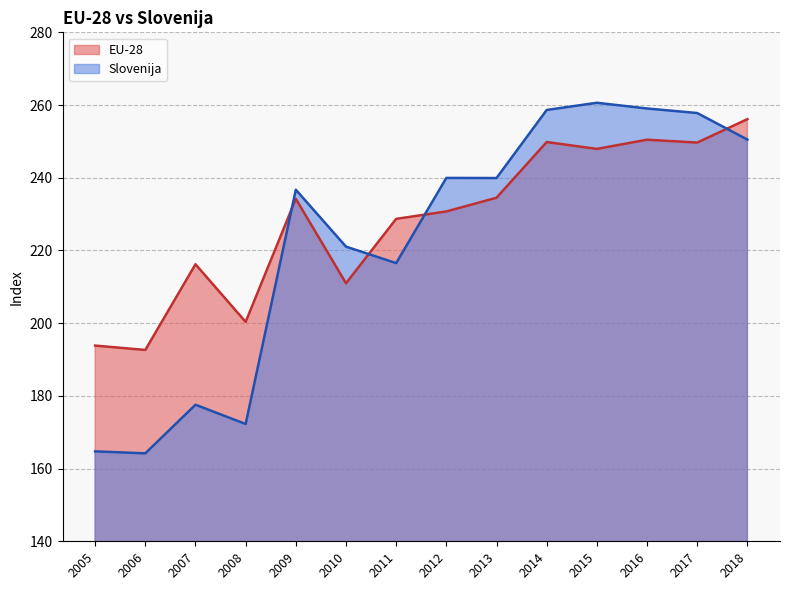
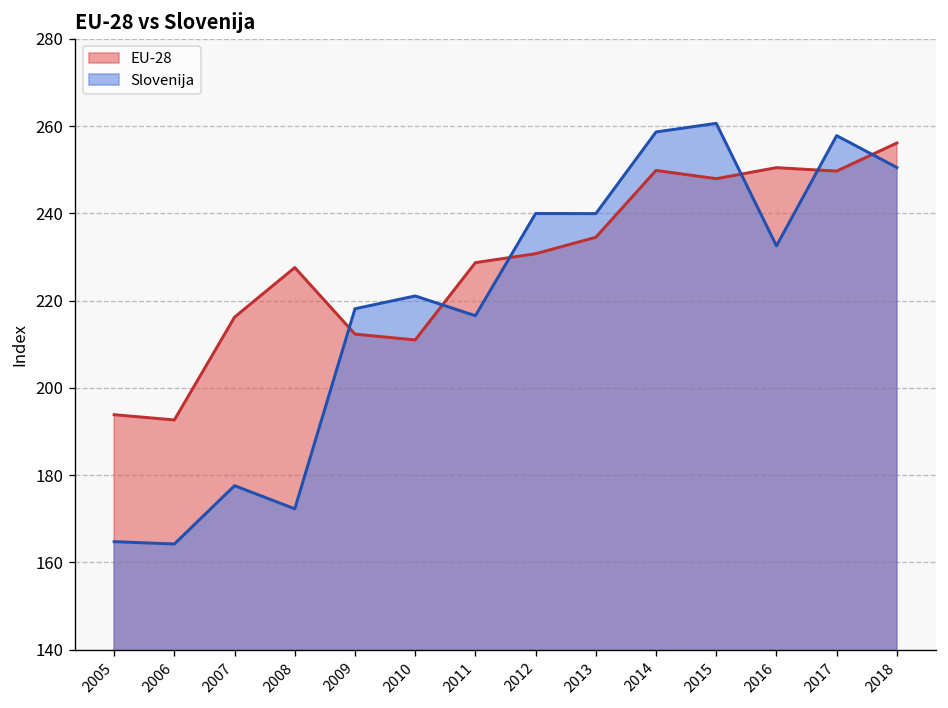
  {
    "EU-28": {
      "2005": 194,
      "2006": 193,
      "2007": 216,
-     "2008": 200,
-     "2009": 234,
+     "2008": 228,
+     "2009": 212,
      "2010": 211,
      "2011": 229,
      "2012": 231,
      "2013": 235,
      "2014": 250,
      "2015": 248,
      "2016": 250,
      "2017": 250,
      "2018": 256
    },
    "Slovenija": {
      "2005": 165,
      "2006": 164,
      "2007": 178,
      "2008": 172,
-     "2009": 237,
+     "2009": 218,
      "2010": 221,
      "2011": 217,
      "2012": 240,
      "2013": 240,
      "2014": 259,
      "2015": 261,
-     "2016": 259,
+     "2016": 233,
      "2017": 258,
      "2018": 251
    }
  }
